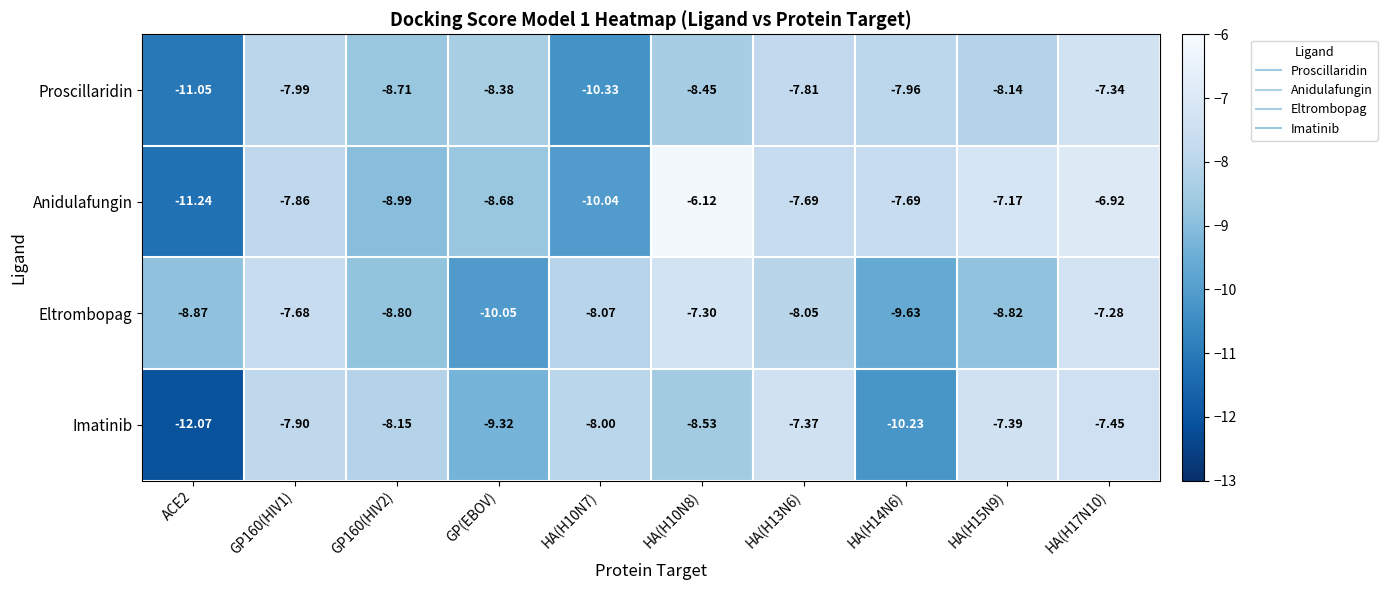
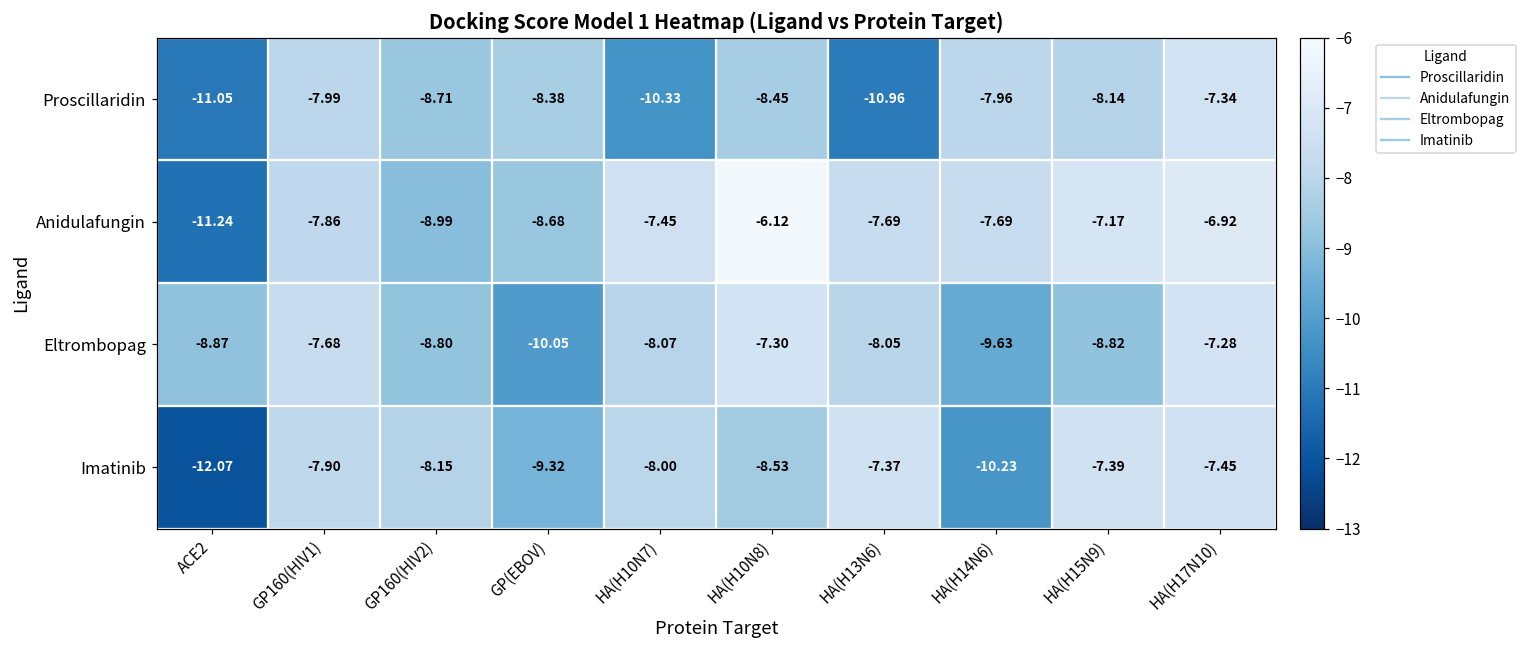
  {
    "Proscillaridin": {
      "ACE2": -11.05,
      "GP160(HIV1)": -7.99,
      "GP160(HIV2)": -8.71,
      "GP(EBOV)": -8.38,
      "HA(H10N7)": -10.33,
      "HA(H10N8)": -8.45,
-     "HA(H13N6)": -7.81,
+     "HA(H13N6)": -10.96,
      "HA(H14N6)": -7.96,
      "HA(H15N9)": -8.14,
      "HA(H17N10)": -7.34
    },
    "Anidulafungin": {
      "ACE2": -11.24,
      "GP160(HIV1)": -7.86,
      "GP160(HIV2)": -8.99,
      "GP(EBOV)": -8.68,
-     "HA(H10N7)": -10.04,
+     "HA(H10N7)": -7.45,
      "HA(H10N8)": -6.12,
      "HA(H13N6)": -7.69,
      "HA(H14N6)": -7.69,
      "HA(H15N9)": -7.17,
      "HA(H17N10)": -6.92
    },
    "Eltrombopag": {
      "ACE2": -8.87,
      "GP160(HIV1)": -7.68,
      "GP160(HIV2)": -8.80,
      "GP(EBOV)": -10.05,
      "HA(H10N7)": -8.07,
      "HA(H10N8)": -7.30,
      "HA(H13N6)": -8.05,
      "HA(H14N6)": -9.63,
      "HA(H15N9)": -8.82,
      "HA(H17N10)": -7.28
    },
    "Imatinib": {
      "ACE2": -12.07,
      "GP160(HIV1)": -7.90,
      "GP160(HIV2)": -8.15,
      "GP(EBOV)": -9.32,
      "HA(H10N7)": -8.00,
      "HA(H10N8)": -8.53,
      "HA(H13N6)": -7.37,
      "HA(H14N6)": -10.23,
      "HA(H15N9)": -7.39,
      "HA(H17N10)": -7.45
    }
  }
